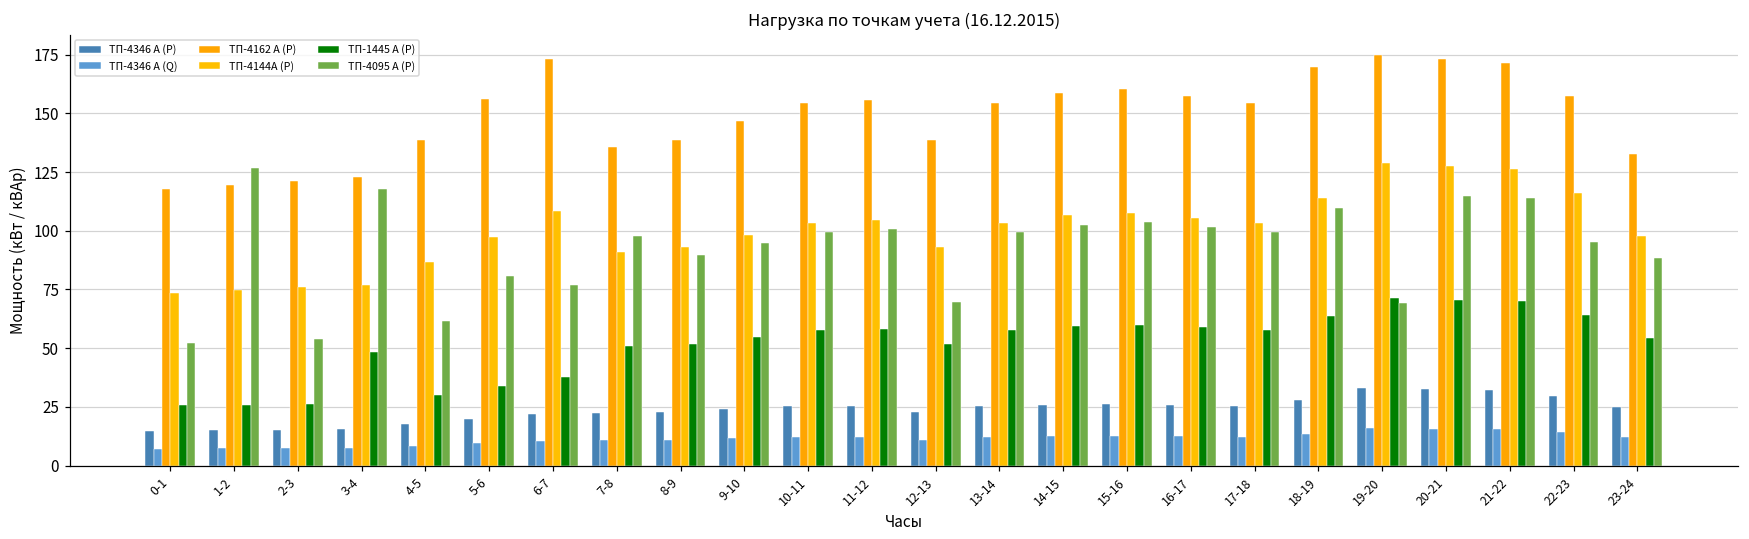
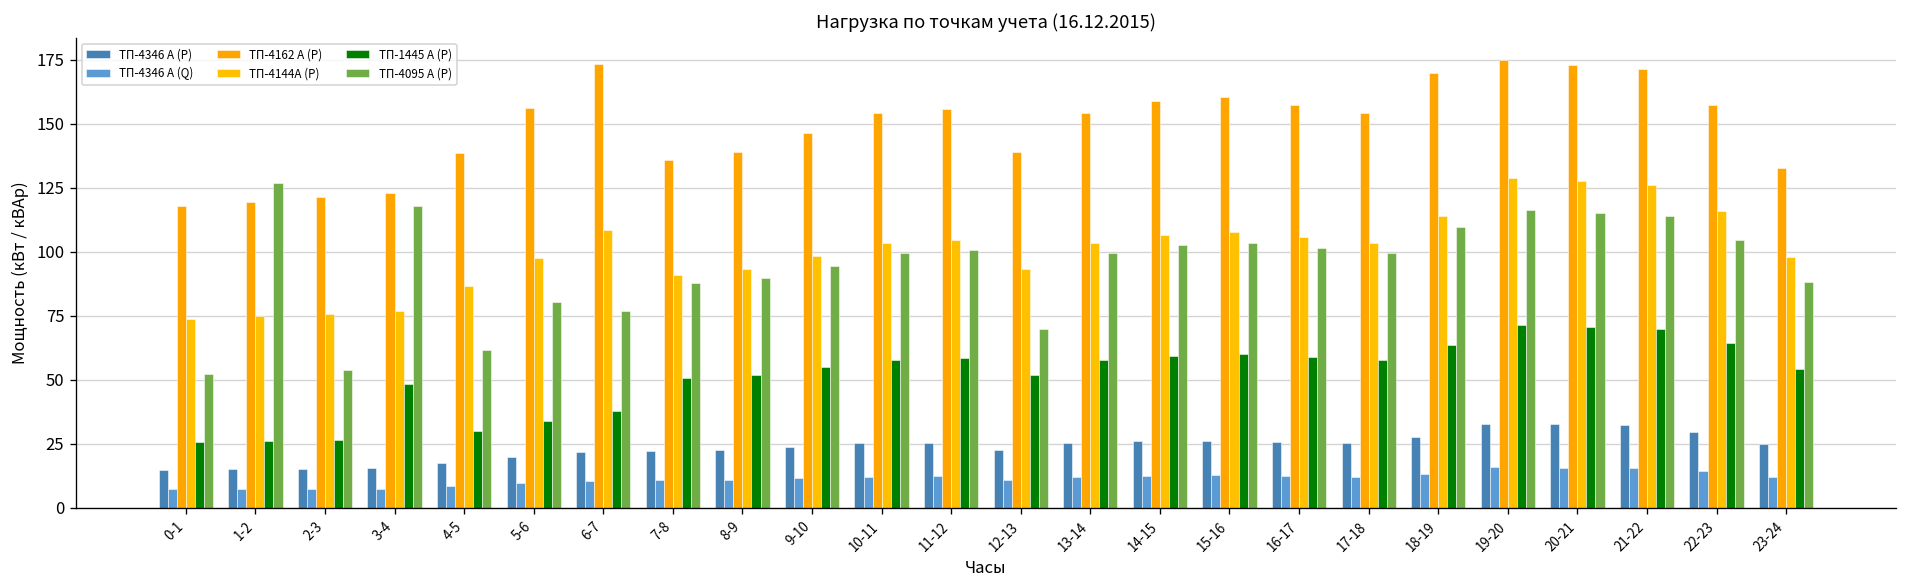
  {
    "ТП-1445 А (P)": {
      "0-1": 26,
      "1-2": 26,
      "2-3": 26,
      "3-4": 48,
      "4-5": 30,
      "5-6": 34,
      "6-7": 38,
      "7-8": 51,
      "8-9": 52,
      "9-10": 55,
      "10-11": 58,
      "11-12": 58,
      "12-13": 52,
      "13-14": 58,
      "14-15": 59,
      "15-16": 60,
      "16-17": 59,
      "17-18": 58,
      "18-19": 64,
      "19-20": 71,
      "20-21": 71,
      "21-22": 70,
      "22-23": 64,
      "23-24": 54
    },
    "ТП-4095 А (P)": {
      "0-1": 52,
      "1-2": 127,
      "2-3": 54,
      "3-4": 118,
      "4-5": 62,
      "5-6": 81,
      "6-7": 77,
-     "7-8": 98,
+     "7-8": 88,
      "8-9": 90,
      "9-10": 95,
      "10-11": 100,
      "11-12": 101,
      "12-13": 70,
      "13-14": 100,
      "14-15": 103,
      "15-16": 104,
      "16-17": 102,
      "17-18": 100,
      "18-19": 110,
-     "19-20": 69,
+     "19-20": 116,
      "20-21": 115,
      "21-22": 114,
-     "22-23": 95,
+     "22-23": 105,
      "23-24": 88
    }
  }
